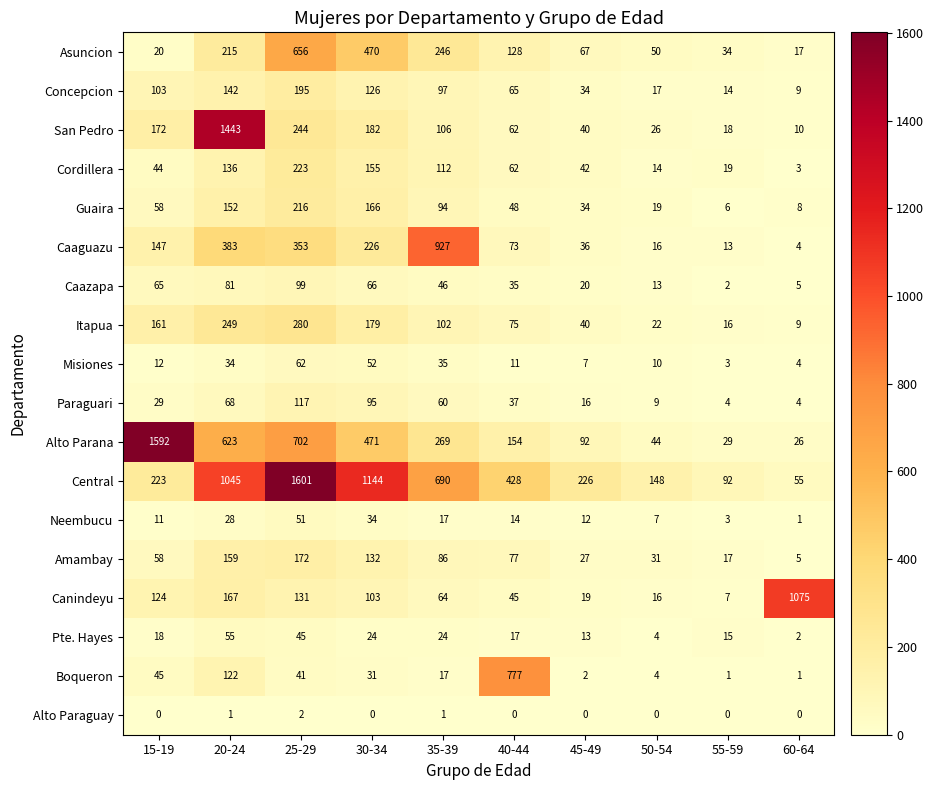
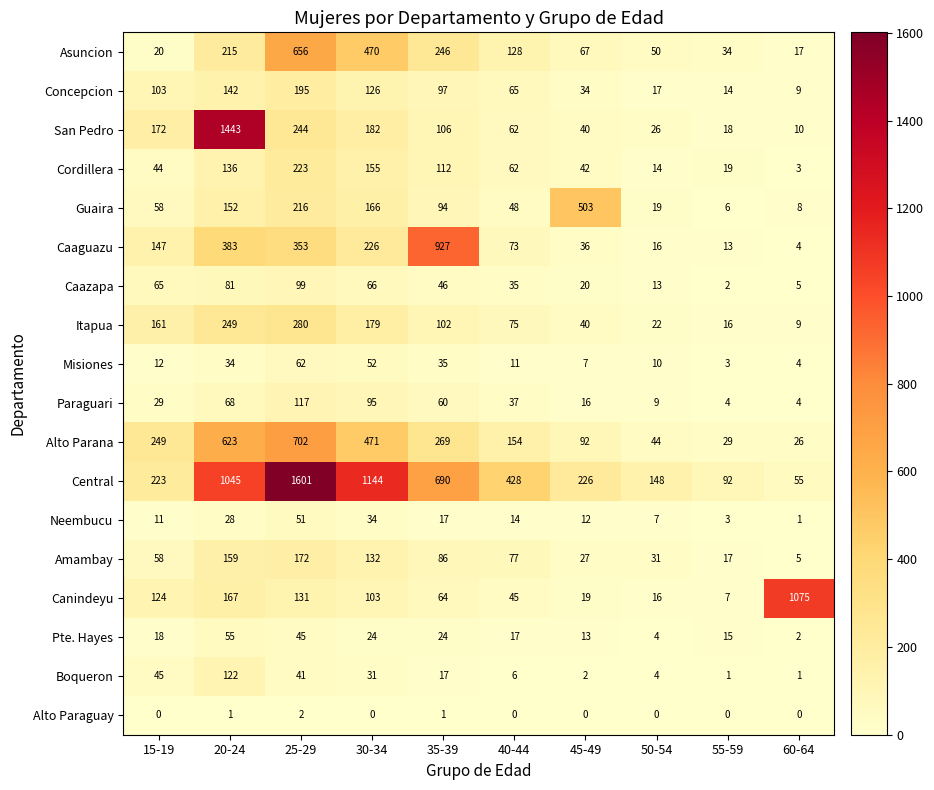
  {
    "Asuncion": {
      "15-19": 20,
      "20-24": 215,
      "25-29": 656,
      "30-34": 470,
      "35-39": 246,
      "40-44": 128,
      "45-49": 67,
      "50-54": 50,
      "55-59": 34,
      "60-64": 17
    },
    "Concepcion": {
      "15-19": 103,
      "20-24": 142,
      "25-29": 195,
      "30-34": 126,
      "35-39": 97,
      "40-44": 65,
      "45-49": 34,
      "50-54": 17,
      "55-59": 14,
      "60-64": 9
    },
    "San Pedro": {
      "15-19": 172,
      "20-24": 1443,
      "25-29": 244,
      "30-34": 182,
      "35-39": 106,
      "40-44": 62,
      "45-49": 40,
      "50-54": 26,
      "55-59": 18,
      "60-64": 10
    },
    "Cordillera": {
      "15-19": 44,
      "20-24": 136,
      "25-29": 223,
      "30-34": 155,
      "35-39": 112,
      "40-44": 62,
      "45-49": 42,
      "50-54": 14,
      "55-59": 19,
      "60-64": 3
    },
    "Guaira": {
      "15-19": 58,
      "20-24": 152,
      "25-29": 216,
      "30-34": 166,
      "35-39": 94,
      "40-44": 48,
-     "45-49": 34,
+     "45-49": 503,
      "50-54": 19,
      "55-59": 6,
      "60-64": 8
    },
    "Caaguazu": {
      "15-19": 147,
      "20-24": 383,
      "25-29": 353,
      "30-34": 226,
      "35-39": 927,
      "40-44": 73,
      "45-49": 36,
      "50-54": 16,
      "55-59": 13,
      "60-64": 4
    },
    "Caazapa": {
      "15-19": 65,
      "20-24": 81,
      "25-29": 99,
      "30-34": 66,
      "35-39": 46,
      "40-44": 35,
      "45-49": 20,
      "50-54": 13,
      "55-59": 2,
      "60-64": 5
    },
    "Itapua": {
      "15-19": 161,
      "20-24": 249,
      "25-29": 280,
      "30-34": 179,
      "35-39": 102,
      "40-44": 75,
      "45-49": 40,
      "50-54": 22,
      "55-59": 16,
      "60-64": 9
    },
    "Misiones": {
      "15-19": 12,
      "20-24": 34,
      "25-29": 62,
      "30-34": 52,
      "35-39": 35,
      "40-44": 11,
      "45-49": 7,
      "50-54": 10,
      "55-59": 3,
      "60-64": 4
    },
    "Paraguari": {
      "15-19": 29,
      "20-24": 68,
      "25-29": 117,
      "30-34": 95,
      "35-39": 60,
      "40-44": 37,
      "45-49": 16,
      "50-54": 9,
      "55-59": 4,
      "60-64": 4
    },
    "Alto Parana": {
-     "15-19": 1592,
+     "15-19": 249,
      "20-24": 623,
      "25-29": 702,
      "30-34": 471,
      "35-39": 269,
      "40-44": 154,
      "45-49": 92,
      "50-54": 44,
      "55-59": 29,
      "60-64": 26
    },
    "Central": {
      "15-19": 223,
      "20-24": 1045,
      "25-29": 1601,
      "30-34": 1144,
      "35-39": 690,
      "40-44": 428,
      "45-49": 226,
      "50-54": 148,
      "55-59": 92,
      "60-64": 55
    },
    "Neembucu": {
      "15-19": 11,
      "20-24": 28,
      "25-29": 51,
      "30-34": 34,
      "35-39": 17,
      "40-44": 14,
      "45-49": 12,
      "50-54": 7,
      "55-59": 3,
      "60-64": 1
    },
    "Amambay": {
      "15-19": 58,
      "20-24": 159,
      "25-29": 172,
      "30-34": 132,
      "35-39": 86,
      "40-44": 77,
      "45-49": 27,
      "50-54": 31,
      "55-59": 17,
      "60-64": 5
    },
    "Canindeyu": {
      "15-19": 124,
      "20-24": 167,
      "25-29": 131,
      "30-34": 103,
      "35-39": 64,
      "40-44": 45,
      "45-49": 19,
      "50-54": 16,
      "55-59": 7,
      "60-64": 1075
    },
    "Pte. Hayes": {
      "15-19": 18,
      "20-24": 55,
      "25-29": 45,
      "30-34": 24,
      "35-39": 24,
      "40-44": 17,
      "45-49": 13,
      "50-54": 4,
      "55-59": 15,
      "60-64": 2
    },
    "Boqueron": {
      "15-19": 45,
      "20-24": 122,
      "25-29": 41,
      "30-34": 31,
      "35-39": 17,
-     "40-44": 777,
+     "40-44": 6,
      "45-49": 2,
      "50-54": 4,
      "55-59": 1,
      "60-64": 1
    },
    "Alto Paraguay": {
      "15-19": 0,
      "20-24": 1,
      "25-29": 2,
      "30-34": 0,
      "35-39": 1,
      "40-44": 0,
      "45-49": 0,
      "50-54": 0,
      "55-59": 0,
      "60-64": 0
    }
  }
